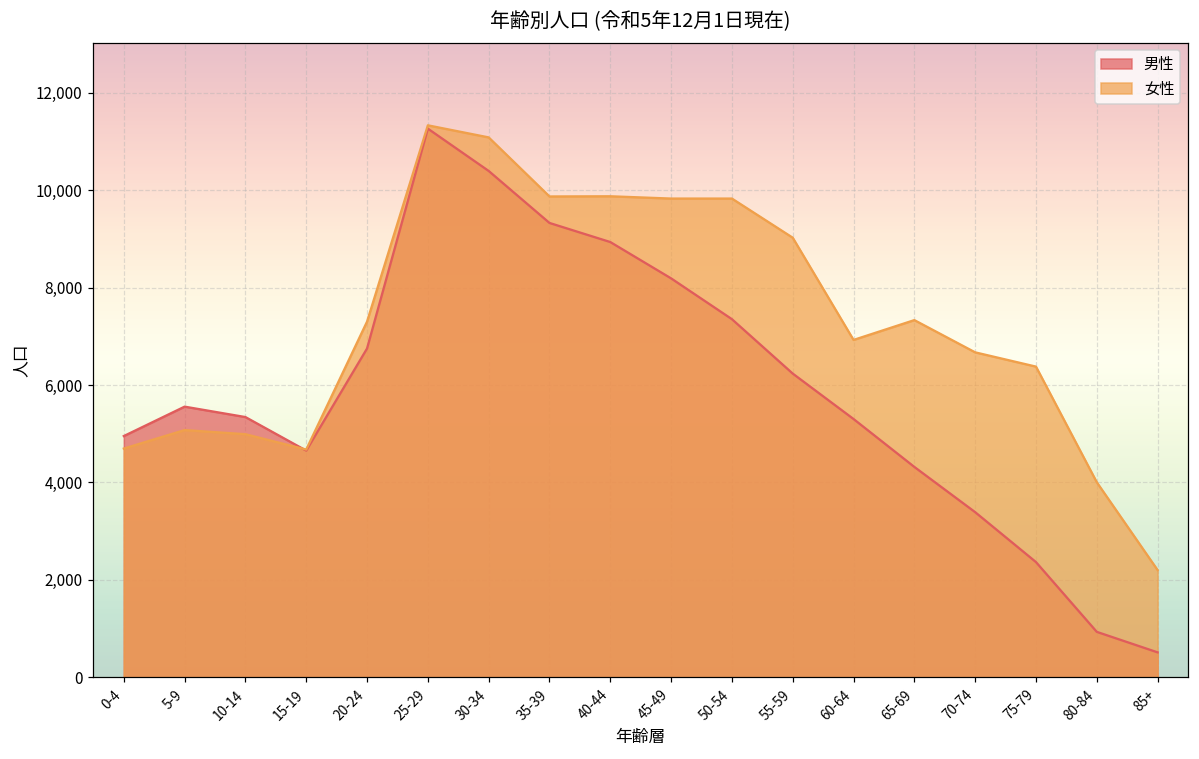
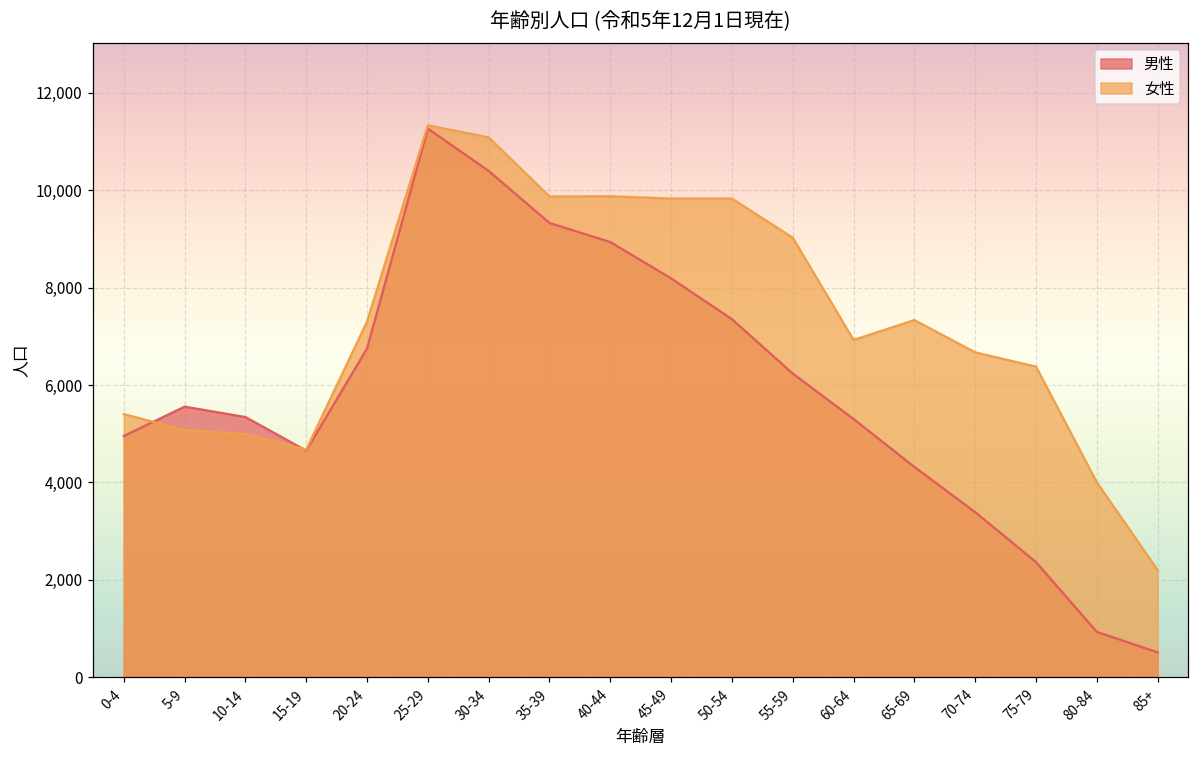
  {
    "男性": {
      "0-4": "5,000",
      "5-9": "5,600",
      "10-14": "5,300",
      "20-24": "6,800",
      "25-29": "11,300",
      "30-34": "10,400",
      "35-39": "9,300",
      "40-44": "8,900",
      "45-49": "8,200",
      "50-54": "7,400",
      "55-59": "6,200",
      "60-64": "5,300",
      "65-69": "4,300",
      "70-74": "3,400",
      "75-79": "2,400",
      "80-84": "900",
      "85+": "500"
    },
    "女性": {
-     "0-4": "4,700",
+     "0-4": "5,400",
      "5-9": "5,100",
      "10-14": "5,000",
      "20-24": "7,300",
      "25-29": "11,300",
      "30-34": "11,100",
      "35-39": "9,900",
      "40-44": "9,900",
      "45-49": "9,800",
      "50-54": "9,800",
      "55-59": "9,000",
      "60-64": "6,900",
      "65-69": "7,300",
      "70-74": "6,700",
      "75-79": "6,400",
      "80-84": "4,000",
      "85+": "2,200"
    }
  }
